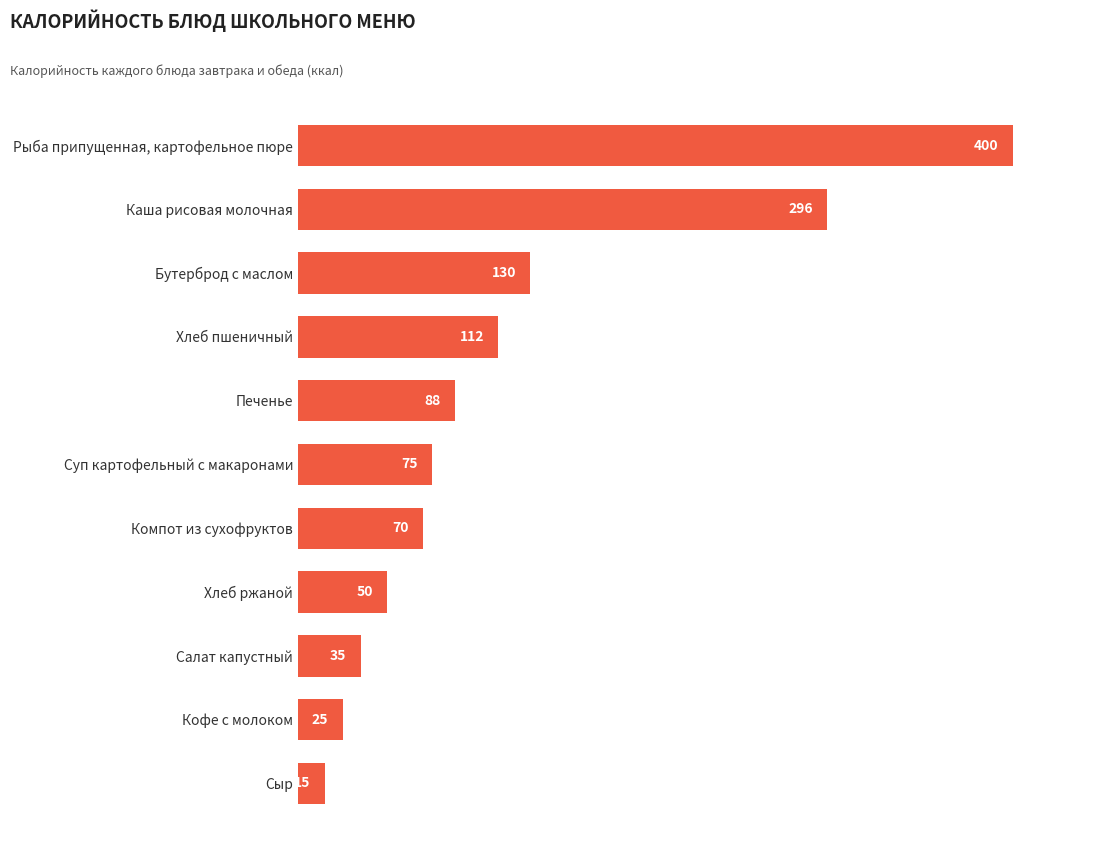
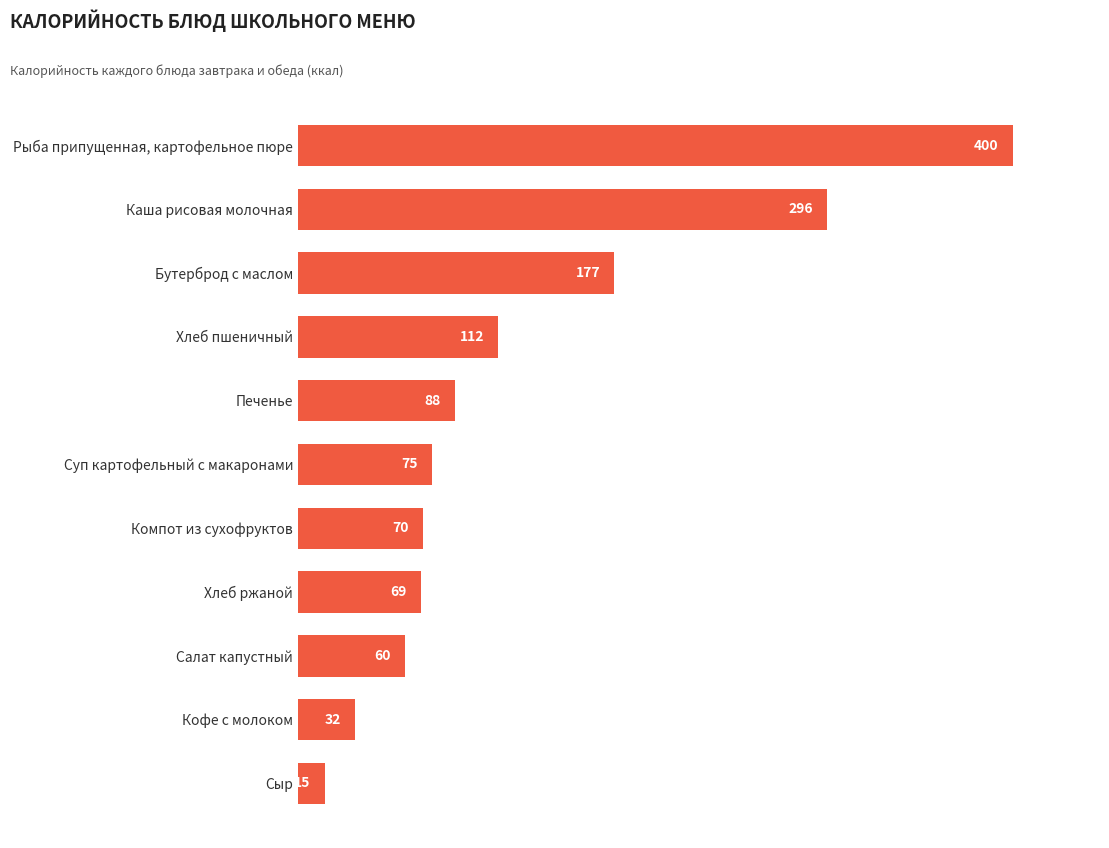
  {
    "Рыба припущенная, картофельное пюре": 400,
    "Каша рисовая молочная": 296,
-   "Бутерброд с маслом": 130,
+   "Бутерброд с маслом": 177,
    "Хлеб пшеничный": 112,
    "Печенье": 88,
    "Суп картофельный с макаронами": 75,
    "Компот из сухофруктов": 70,
-   "Хлеб ржаной": 50,
-   "Салат капустный": 35,
-   "Кофе с молоком": 25,
+   "Хлеб ржаной": 69,
+   "Салат капустный": 60,
+   "Кофе с молоком": 32,
    "Сыр": 15
  }
